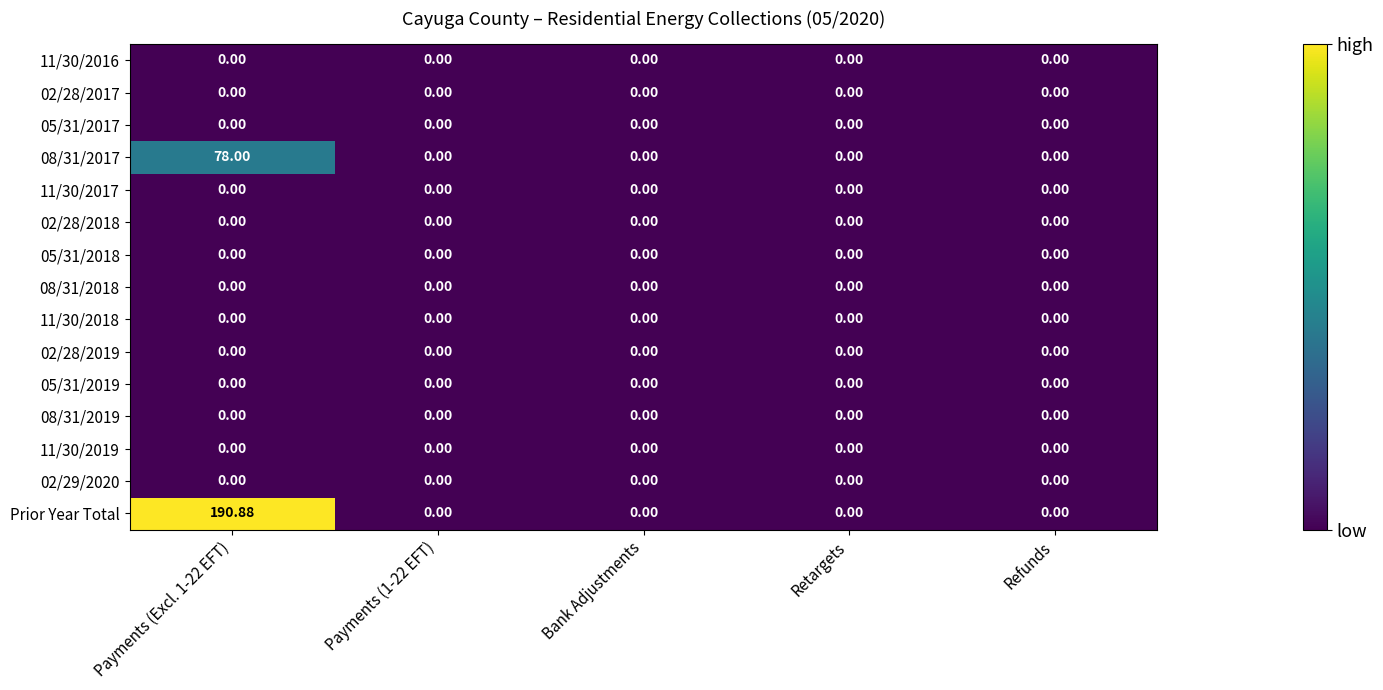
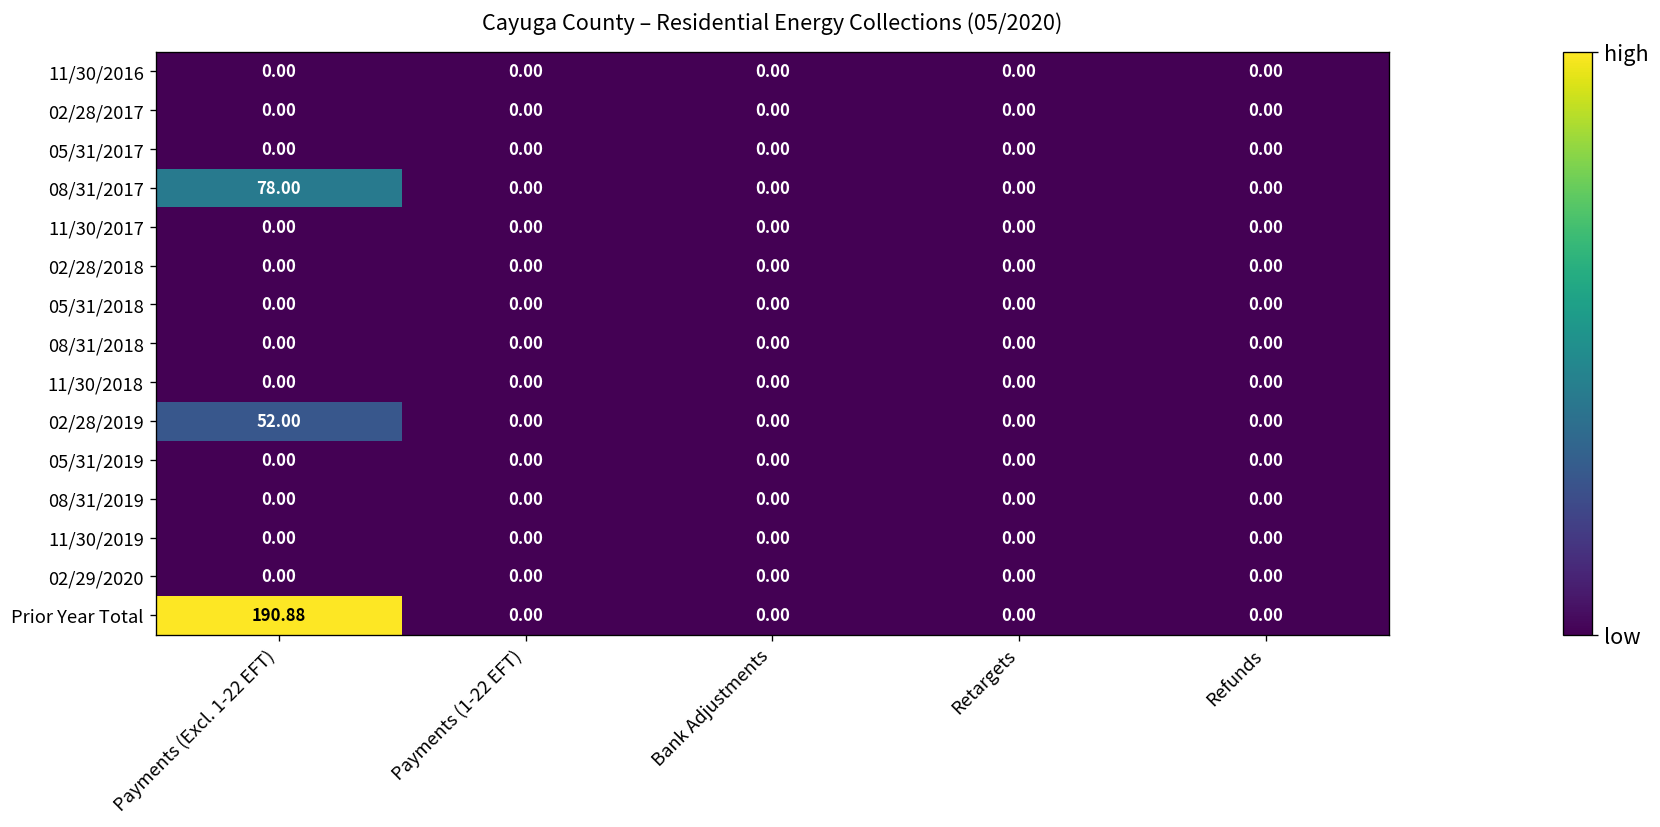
  {
    "11/30/2016": {
      "Payments (Excl. 1-22 EFT)": 0.00,
      "Payments (1-22 EFT)": 0.00,
      "Bank Adjustments": 0.00,
      "Retargets": 0.00,
      "Refunds": 0.00
    },
    "02/28/2017": {
      "Payments (Excl. 1-22 EFT)": 0.00,
      "Payments (1-22 EFT)": 0.00,
      "Bank Adjustments": 0.00,
      "Retargets": 0.00,
      "Refunds": 0.00
    },
    "05/31/2017": {
      "Payments (Excl. 1-22 EFT)": 0.00,
      "Payments (1-22 EFT)": 0.00,
      "Bank Adjustments": 0.00,
      "Retargets": 0.00,
      "Refunds": 0.00
    },
    "08/31/2017": {
      "Payments (Excl. 1-22 EFT)": 78.00,
      "Payments (1-22 EFT)": 0.00,
      "Bank Adjustments": 0.00,
      "Retargets": 0.00,
      "Refunds": 0.00
    },
    "11/30/2017": {
      "Payments (Excl. 1-22 EFT)": 0.00,
      "Payments (1-22 EFT)": 0.00,
      "Bank Adjustments": 0.00,
      "Retargets": 0.00,
      "Refunds": 0.00
    },
    "02/28/2018": {
      "Payments (Excl. 1-22 EFT)": 0.00,
      "Payments (1-22 EFT)": 0.00,
      "Bank Adjustments": 0.00,
      "Retargets": 0.00,
      "Refunds": 0.00
    },
    "05/31/2018": {
      "Payments (Excl. 1-22 EFT)": 0.00,
      "Payments (1-22 EFT)": 0.00,
      "Bank Adjustments": 0.00,
      "Retargets": 0.00,
      "Refunds": 0.00
    },
    "08/31/2018": {
      "Payments (Excl. 1-22 EFT)": 0.00,
      "Payments (1-22 EFT)": 0.00,
      "Bank Adjustments": 0.00,
      "Retargets": 0.00,
      "Refunds": 0.00
    },
    "11/30/2018": {
      "Payments (Excl. 1-22 EFT)": 0.00,
      "Payments (1-22 EFT)": 0.00,
      "Bank Adjustments": 0.00,
      "Retargets": 0.00,
      "Refunds": 0.00
    },
    "02/28/2019": {
-     "Payments (Excl. 1-22 EFT)": 0.00,
+     "Payments (Excl. 1-22 EFT)": 52.00,
      "Payments (1-22 EFT)": 0.00,
      "Bank Adjustments": 0.00,
      "Retargets": 0.00,
      "Refunds": 0.00
    },
    "05/31/2019": {
      "Payments (Excl. 1-22 EFT)": 0.00,
      "Payments (1-22 EFT)": 0.00,
      "Bank Adjustments": 0.00,
      "Retargets": 0.00,
      "Refunds": 0.00
    },
    "08/31/2019": {
      "Payments (Excl. 1-22 EFT)": 0.00,
      "Payments (1-22 EFT)": 0.00,
      "Bank Adjustments": 0.00,
      "Retargets": 0.00,
      "Refunds": 0.00
    },
    "11/30/2019": {
      "Payments (Excl. 1-22 EFT)": 0.00,
      "Payments (1-22 EFT)": 0.00,
      "Bank Adjustments": 0.00,
      "Retargets": 0.00,
      "Refunds": 0.00
    },
    "02/29/2020": {
      "Payments (Excl. 1-22 EFT)": 0.00,
      "Payments (1-22 EFT)": 0.00,
      "Bank Adjustments": 0.00,
      "Retargets": 0.00,
      "Refunds": 0.00
    },
    "Prior Year Total": {
      "Payments (Excl. 1-22 EFT)": 190.88,
      "Payments (1-22 EFT)": 0.00,
      "Bank Adjustments": 0.00,
      "Retargets": 0.00,
      "Refunds": 0.00
    }
  }
